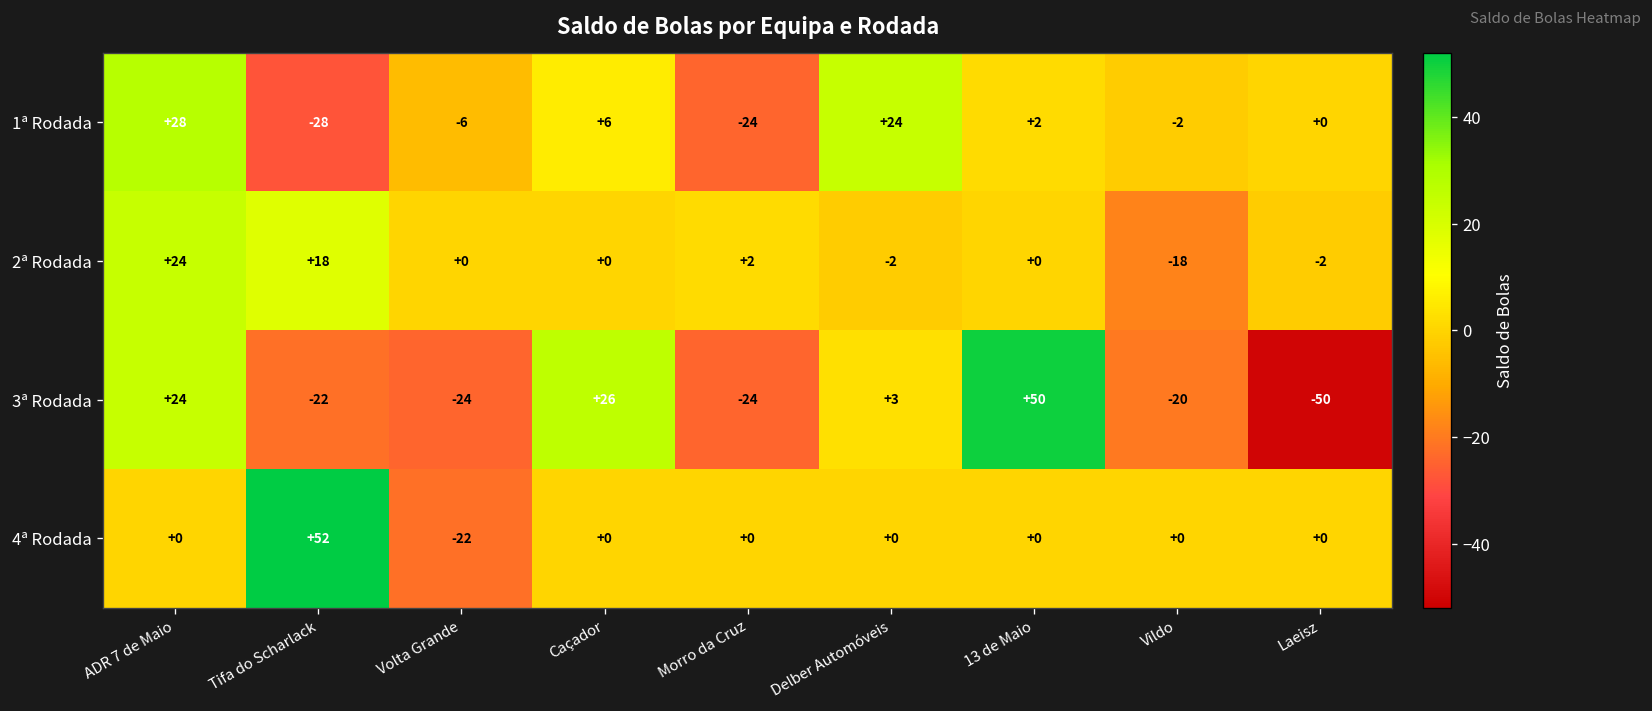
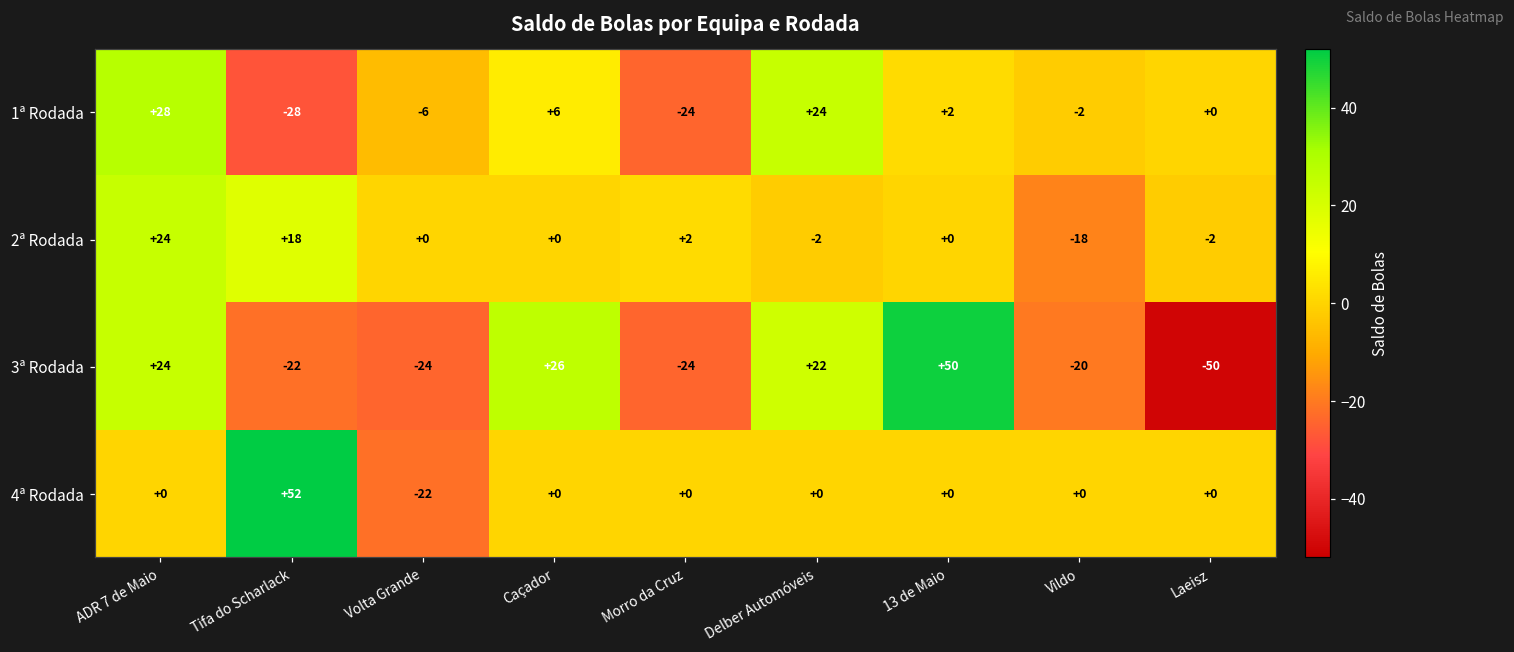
  {
    "1ª Rodada": {
      "ADR 7 de Maio": "+28",
      "Tifa do Scharlack": "-28",
      "Volta Grande": "-6",
      "Caçador": "+6",
      "Morro da Cruz": "-24",
      "Delber Automóveis": "+24",
      "13 de Maio": "+2",
      "Vildo": "-2",
      "Laeisz": "+0"
    },
    "2ª Rodada": {
      "ADR 7 de Maio": "+24",
      "Tifa do Scharlack": "+18",
      "Volta Grande": "+0",
      "Caçador": "+0",
      "Morro da Cruz": "+2",
      "Delber Automóveis": "-2",
      "13 de Maio": "+0",
      "Vildo": "-18",
      "Laeisz": "-2"
    },
    "3ª Rodada": {
      "ADR 7 de Maio": "+24",
      "Tifa do Scharlack": "-22",
      "Volta Grande": "-24",
      "Caçador": "+26",
      "Morro da Cruz": "-24",
-     "Delber Automóveis": "+3",
+     "Delber Automóveis": "+22",
      "13 de Maio": "+50",
      "Vildo": "-20",
      "Laeisz": "-50"
    },
    "4ª Rodada": {
      "ADR 7 de Maio": "+0",
      "Tifa do Scharlack": "+52",
      "Volta Grande": "-22",
      "Caçador": "+0",
      "Morro da Cruz": "+0",
      "Delber Automóveis": "+0",
      "13 de Maio": "+0",
      "Vildo": "+0",
      "Laeisz": "+0"
    }
  }
